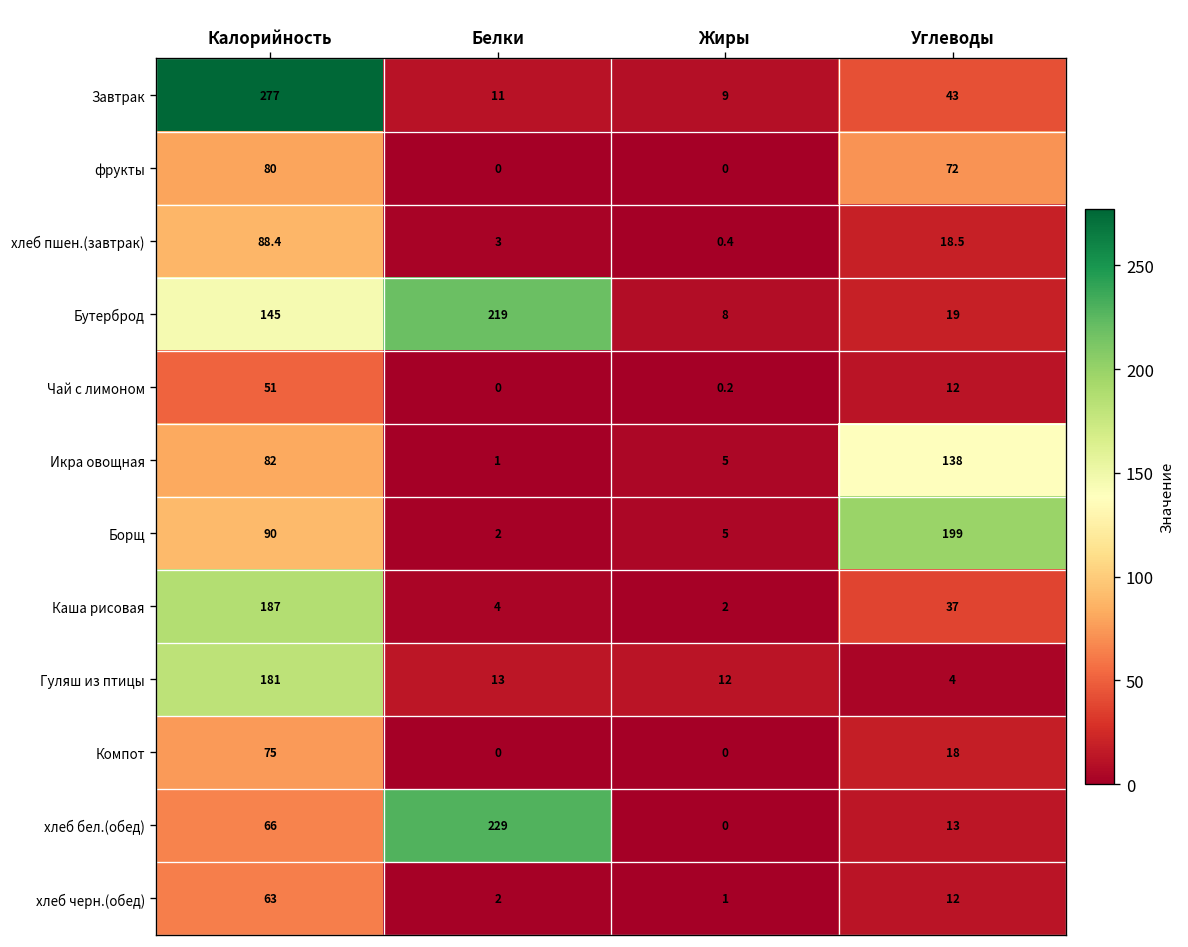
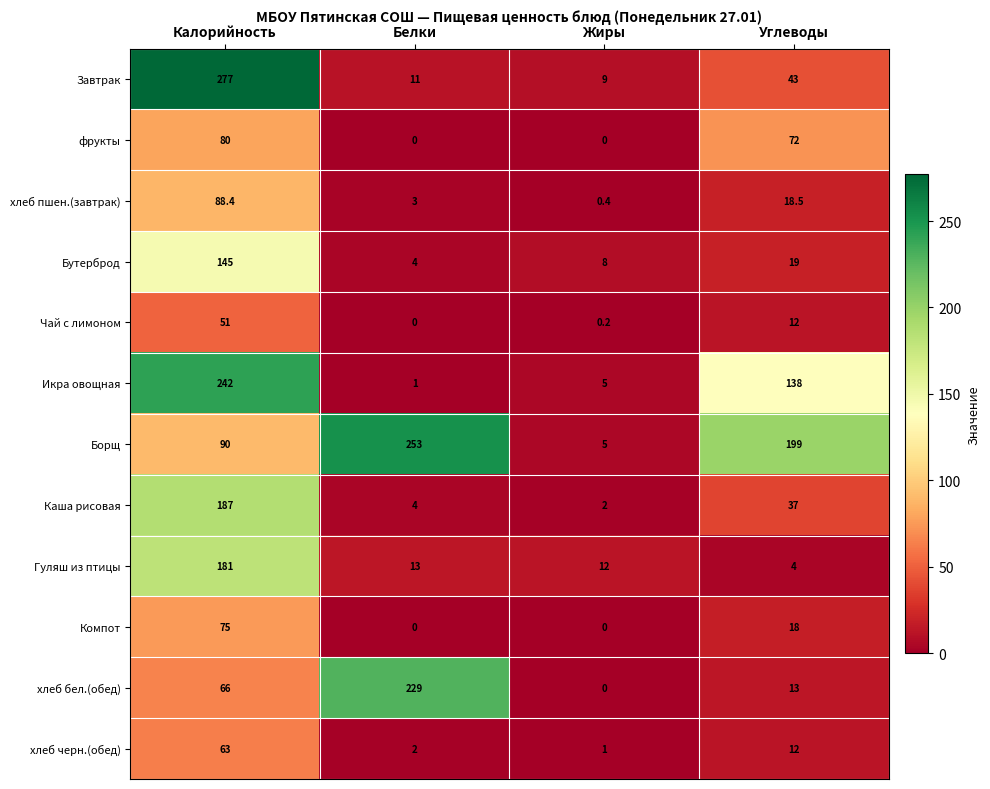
  {
    "Завтрак": {
      "Калорийность": 277,
      "Белки": 11,
      "Жиры": 9,
      "Углеводы": 43
    },
    "фрукты": {
      "Калорийность": 80,
      "Белки": 0,
      "Жиры": 0,
      "Углеводы": 72
    },
    "хлеб пшен.(завтрак)": {
      "Калорийность": 88.4,
      "Белки": 3,
      "Жиры": 0.4,
      "Углеводы": 18.5
    },
    "Бутерброд": {
      "Калорийность": 145,
-     "Белки": 219,
+     "Белки": 4,
      "Жиры": 8,
      "Углеводы": 19
    },
    "Чай с лимоном": {
      "Калорийность": 51,
      "Белки": 0,
      "Жиры": 0.2,
      "Углеводы": 12
    },
    "Икра овощная": {
-     "Калорийность": 82,
+     "Калорийность": 242,
      "Белки": 1,
      "Жиры": 5,
      "Углеводы": 138
    },
    "Борщ": {
      "Калорийность": 90,
-     "Белки": 2,
+     "Белки": 253,
      "Жиры": 5,
      "Углеводы": 199
    },
    "Каша рисовая": {
      "Калорийность": 187,
      "Белки": 4,
      "Жиры": 2,
      "Углеводы": 37
    },
    "Гуляш из птицы": {
      "Калорийность": 181,
      "Белки": 13,
      "Жиры": 12,
      "Углеводы": 4
    },
    "Компот": {
      "Калорийность": 75,
      "Белки": 0,
      "Жиры": 0,
      "Углеводы": 18
    },
    "хлеб бел.(обед)": {
      "Калорийность": 66,
      "Белки": 229,
      "Жиры": 0,
      "Углеводы": 13
    },
    "хлеб черн.(обед)": {
      "Калорийность": 63,
      "Белки": 2,
      "Жиры": 1,
      "Углеводы": 12
    }
  }
